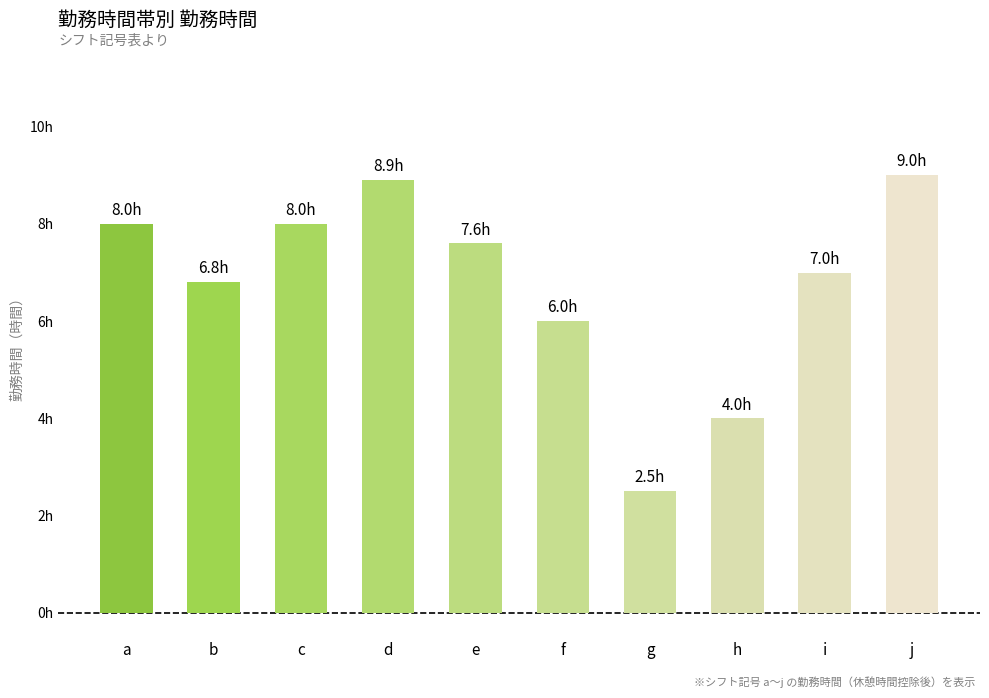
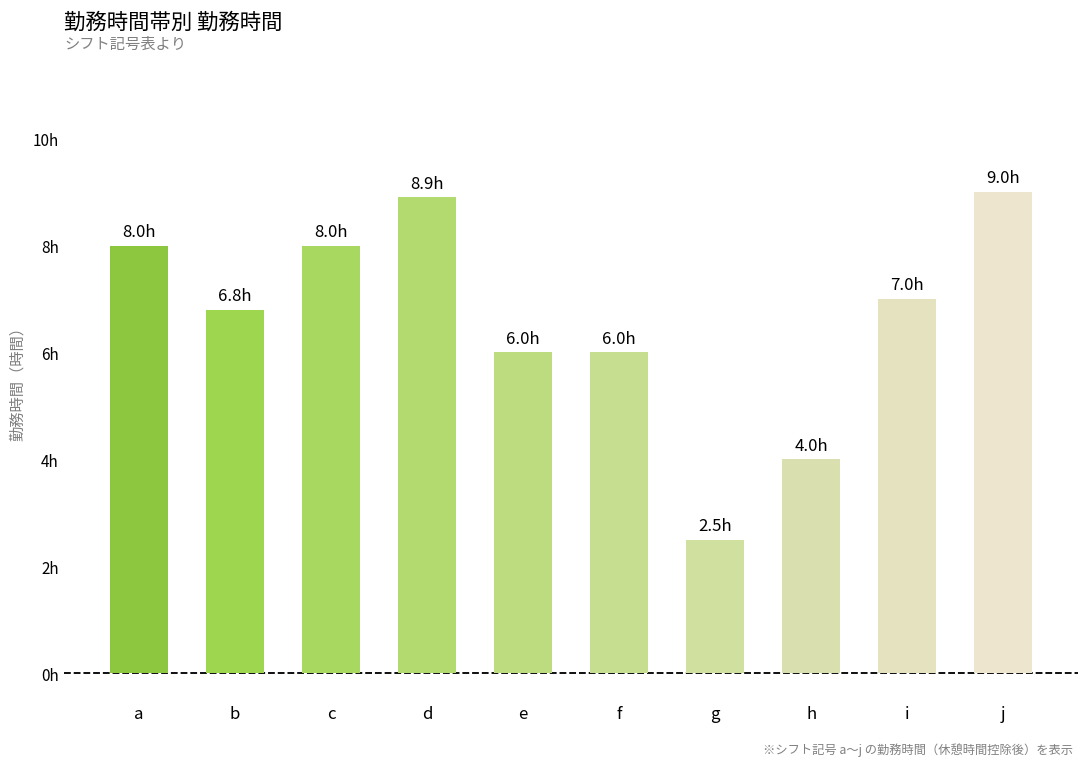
  {
    "a": "8.0h",
    "b": "6.8h",
    "c": "8.0h",
    "d": "8.9h",
-   "e": "7.6h",
+   "e": "6.0h",
    "f": "6.0h",
    "g": "2.5h",
    "h": "4.0h",
    "i": "7.0h",
    "j": "9.0h"
  }
